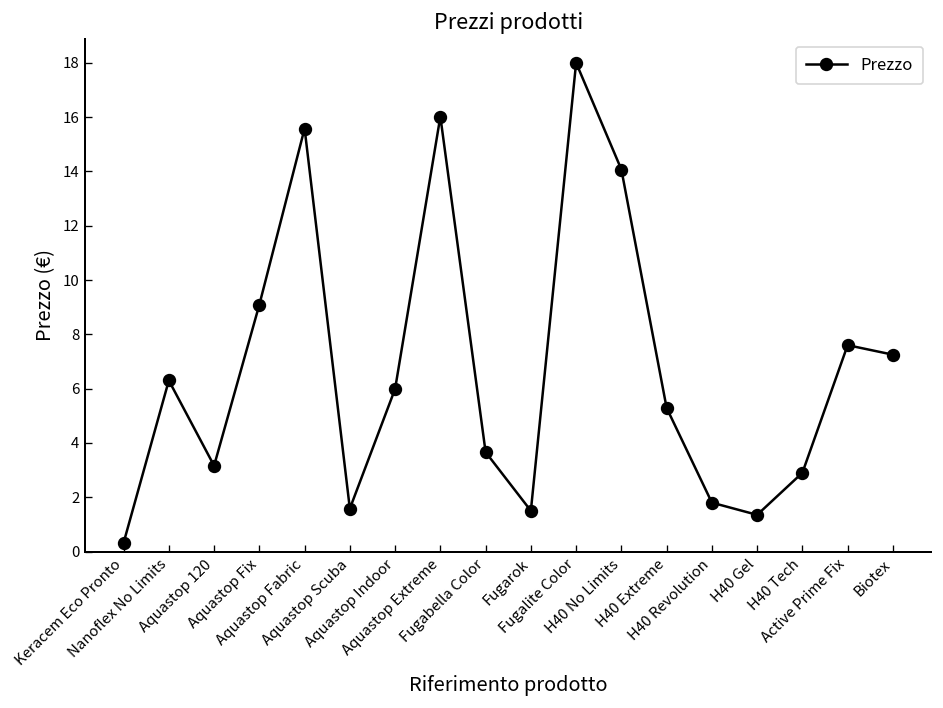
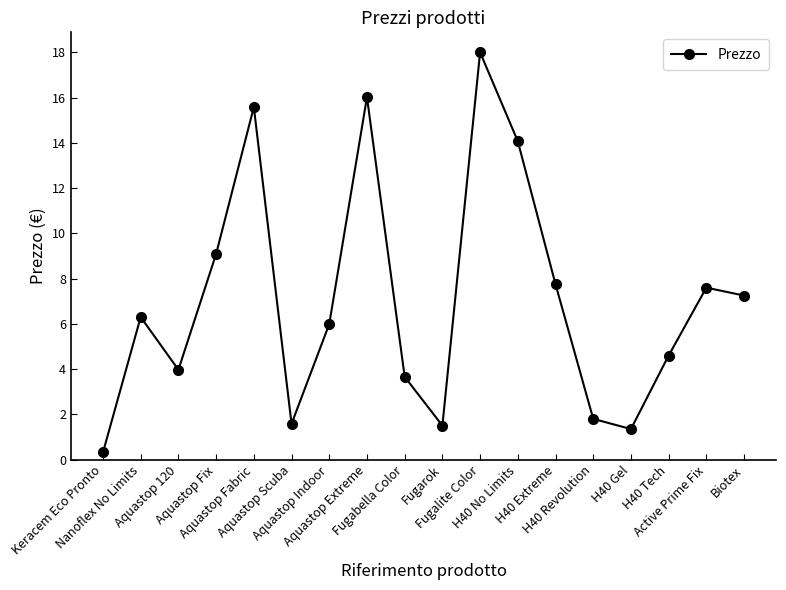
  {
    "Keracem Eco Pronto": 0.3,
    "Nanoflex No Limits": 6.3,
-   "Aquastop 120": 3.2,
+   "Aquastop 120": 4.0,
    "Aquastop Fix": 9.1,
    "Aquastop Fabric": 15.6,
    "Aquastop Scuba": 1.6,
    "Aquastop Indoor": 6.0,
    "Aquastop Extreme": 16.0,
    "Fugabella Color": 3.7,
    "Fugarok": 1.5,
    "Fugalite Color": 18.0,
    "H40 No Limits": 14.1,
-   "H40 Extreme": 5.3,
+   "H40 Extreme": 7.8,
    "H40 Revolution": 1.8,
    "H40 Gel": 1.4,
-   "H40 Tech": 2.9,
+   "H40 Tech": 4.6,
    "Active Prime Fix": 7.6,
    "Biotex": 7.3
  }
